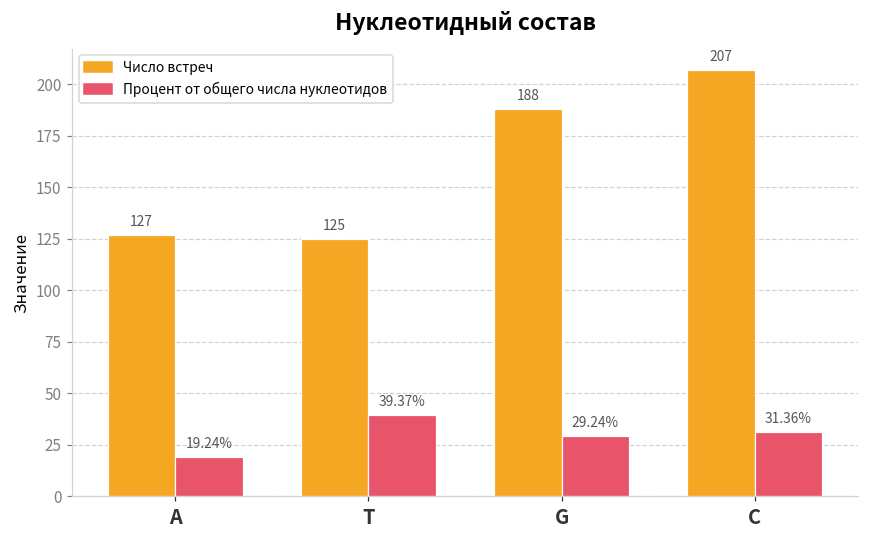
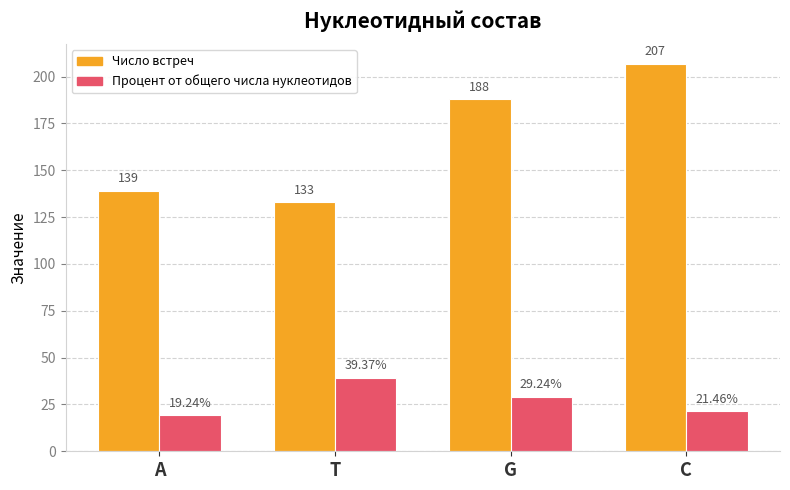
  {
    "Число встреч": {
-     "A": "127",
-     "T": "125",
+     "A": "139",
+     "T": "133",
      "G": "188",
      "C": "207"
    },
    "Процент от общего числа нуклеотидов": {
      "A": "19.24%",
      "T": "39.37%",
      "G": "29.24%",
-     "C": "31.36%"
+     "C": "21.46%"
    }
  }
